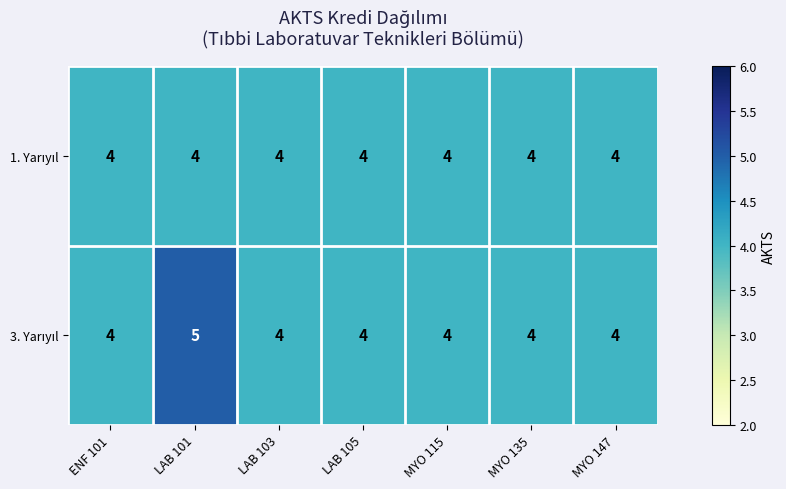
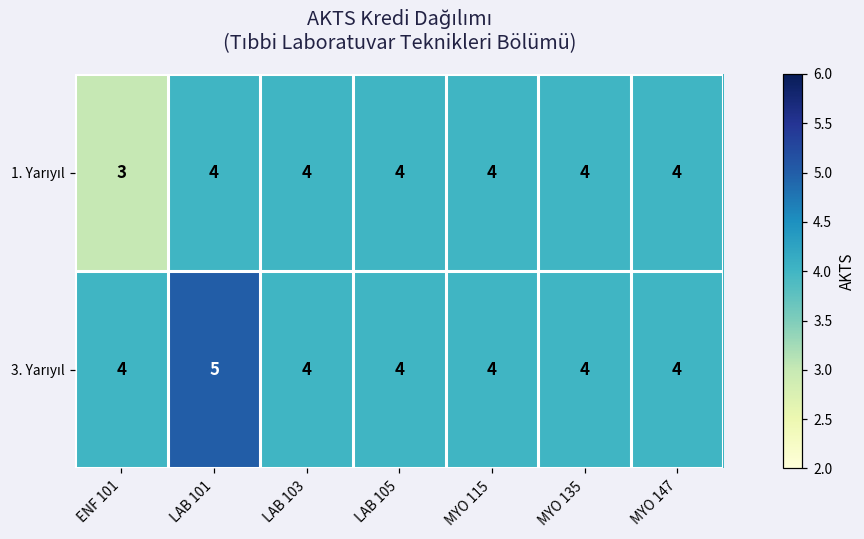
  {
    "1. Yarıyıl": {
-     "ENF 101": 4,
+     "ENF 101": 3,
      "LAB 101": 4,
      "LAB 103": 4,
      "LAB 105": 4,
      "MYO 115": 4,
      "MYO 135": 4,
      "MYO 147": 4
    },
    "3. Yarıyıl": {
      "ENF 101": 4,
      "LAB 101": 5,
      "LAB 103": 4,
      "LAB 105": 4,
      "MYO 115": 4,
      "MYO 135": 4,
      "MYO 147": 4
    }
  }
